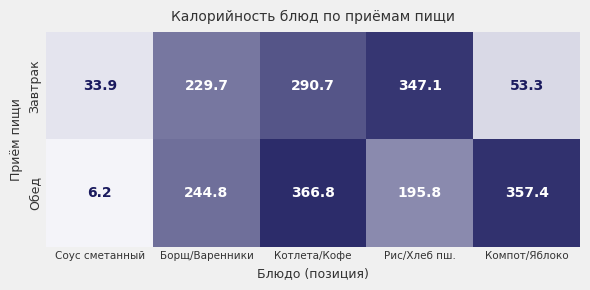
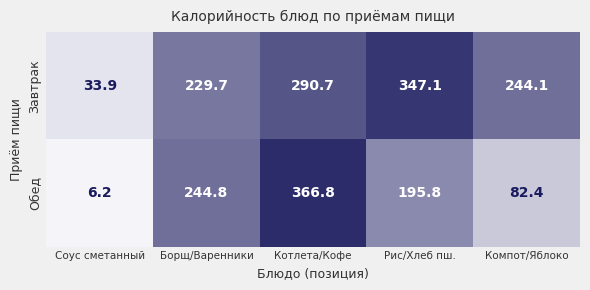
  {
    "Завтрак": {
      "Соус сметанный": 33.9,
      "Борщ/Варенники": 229.7,
      "Котлета/Кофе": 290.7,
      "Рис/Хлеб пш.": 347.1,
-     "Компот/Яблоко": 53.3
+     "Компот/Яблоко": 244.1
    },
    "Обед": {
      "Соус сметанный": 6.2,
      "Борщ/Варенники": 244.8,
      "Котлета/Кофе": 366.8,
      "Рис/Хлеб пш.": 195.8,
-     "Компот/Яблоко": 357.4
+     "Компот/Яблоко": 82.4
    }
  }
